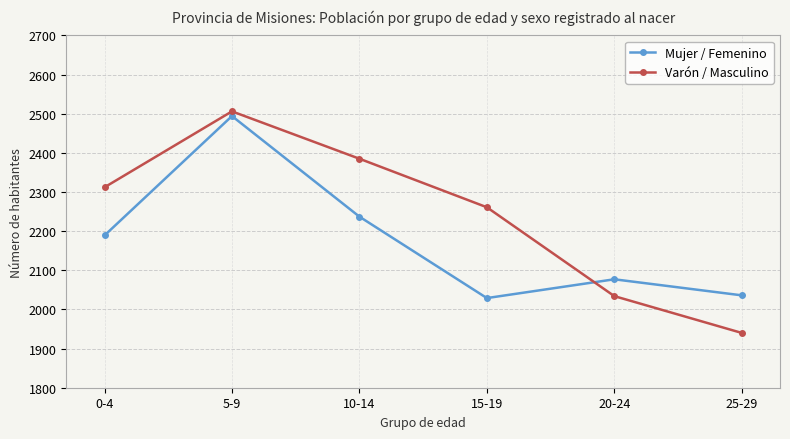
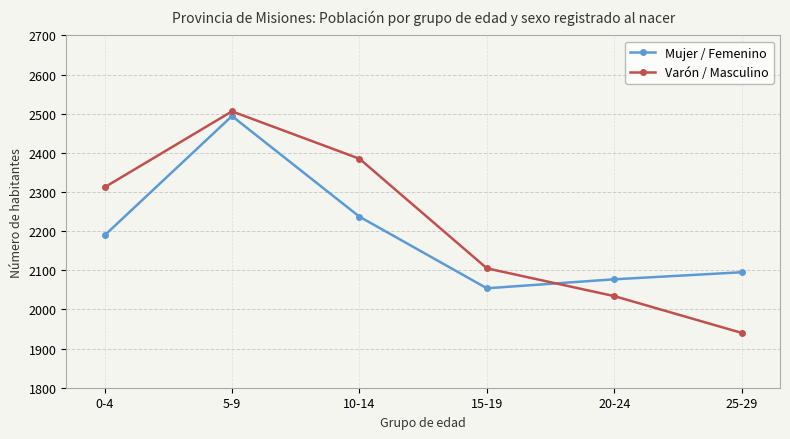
  {
    "Mujer / Femenino": {
      "0-4": 2190,
      "5-9": 2490,
      "10-14": 2240,
-     "15-19": 2030,
+     "15-19": 2050,
      "20-24": 2080,
-     "25-29": 2040
+     "25-29": 2100
    },
    "Varón / Masculino": {
      "0-4": 2310,
      "5-9": 2510,
      "10-14": 2390,
-     "15-19": 2260,
+     "15-19": 2110,
      "20-24": 2030,
      "25-29": 1940
    }
  }
